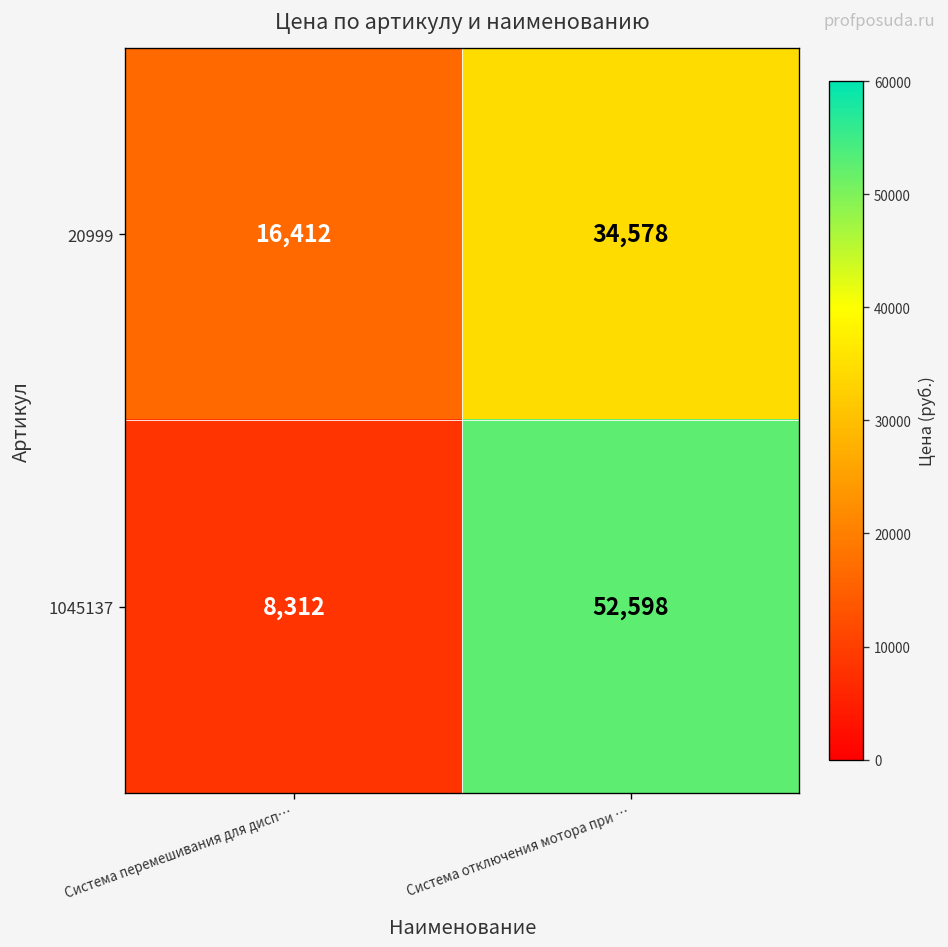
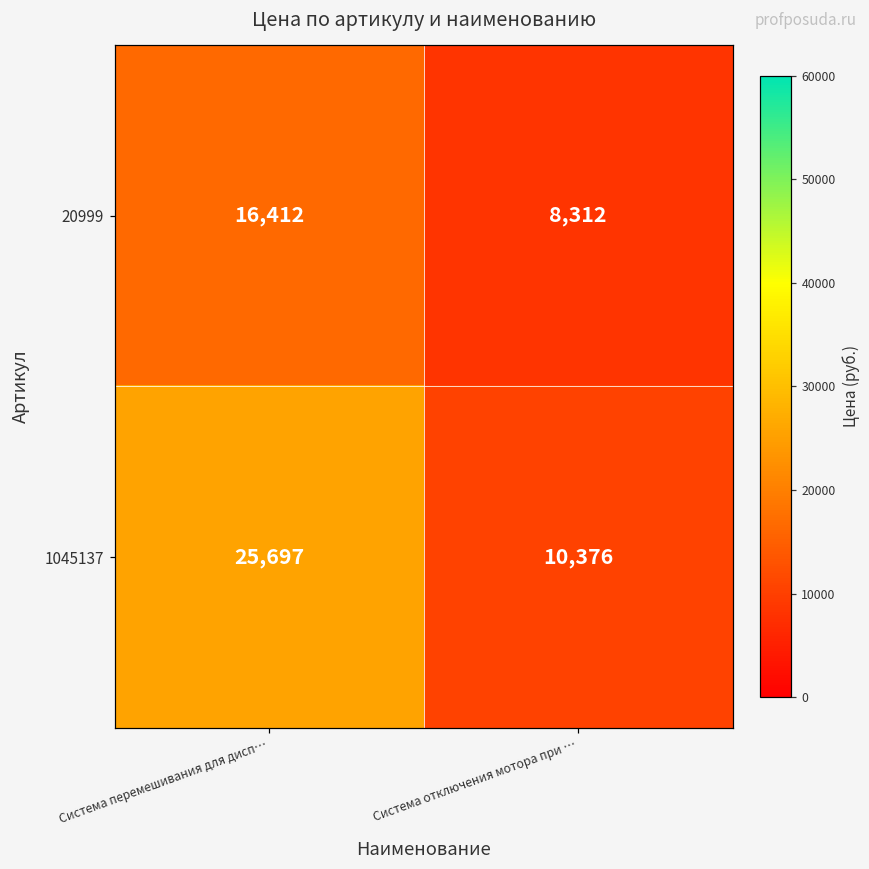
  {
    "20999": {
      "Система перемешивания для дисп…": "16,412",
-     "Система отключения мотора при …": "34,578"
+     "Система отключения мотора при …": "8,312"
    },
    "1045137": {
-     "Система перемешивания для дисп…": "8,312",
-     "Система отключения мотора при …": "52,598"
+     "Система перемешивания для дисп…": "25,697",
+     "Система отключения мотора при …": "10,376"
    }
  }
